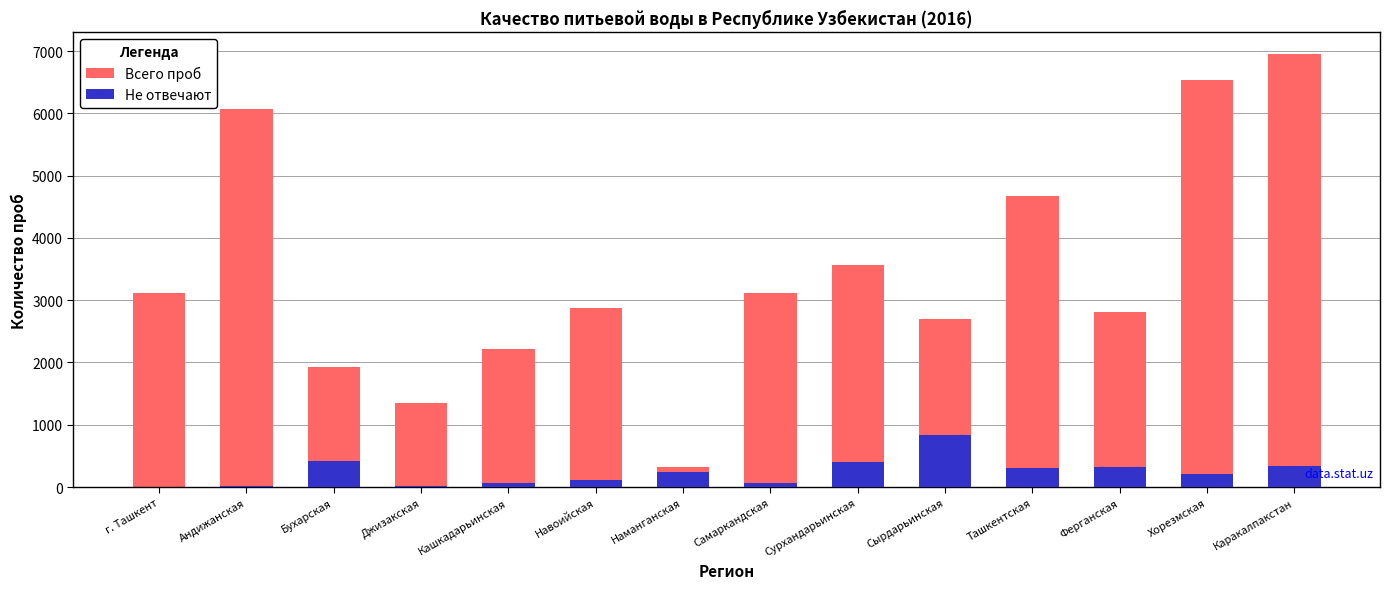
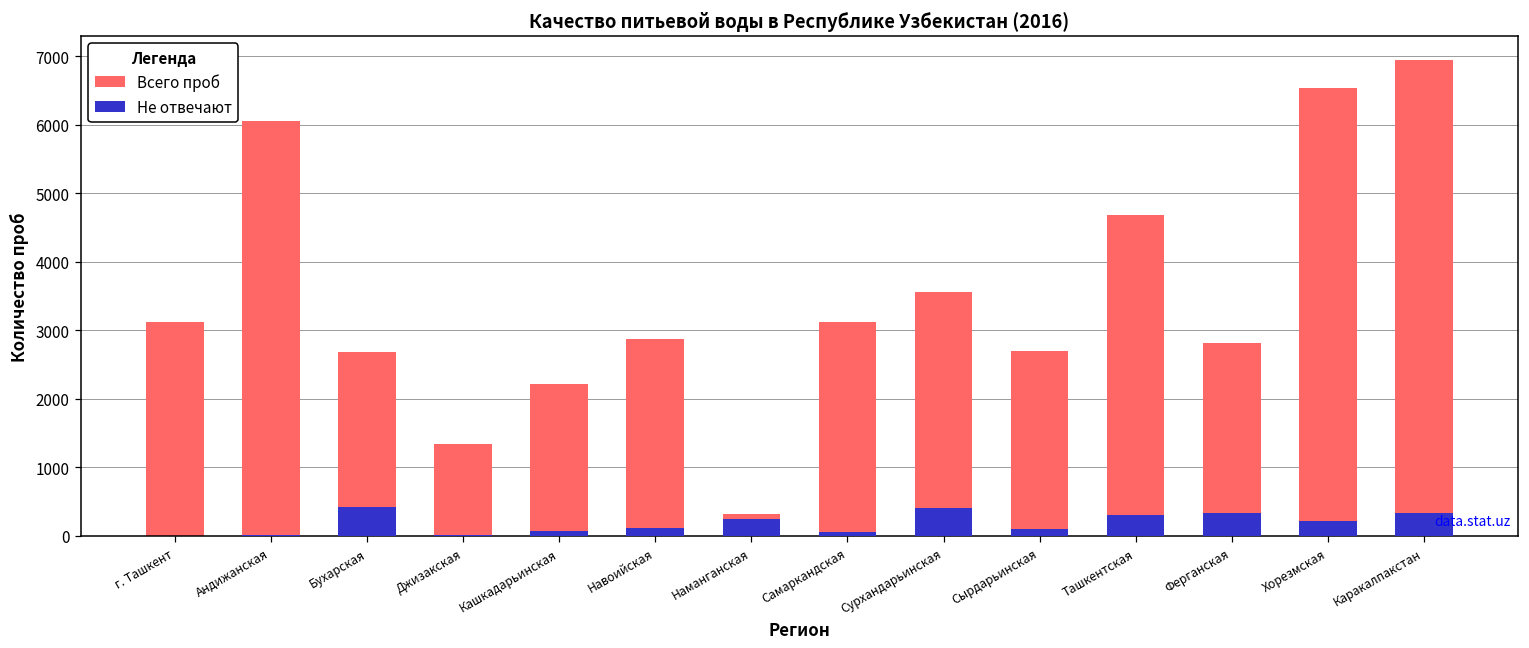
  {
    "Всего проб": {
      "г. Ташкент": 3100,
      "Андижанская": 6100,
-     "Бухарская": 1900,
+     "Бухарская": 2700,
      "Джизакская": 1300,
      "Кашкадарьинская": 2200,
      "Навоийская": 2900,
      "Наманганская": 300,
      "Самаркандская": 3100,
      "Сурхандарьинская": 3600,
      "Сырдарьинская": 2700,
      "Ташкентская": 4700,
      "Ферганская": 2800,
      "Хорезмская": 6500,
      "Каракалпакстан": 7000
    },
    "Не отвечают": {
-     "Сырдарьинская": 800
+     "Сырдарьинская": 100
    }
  }
